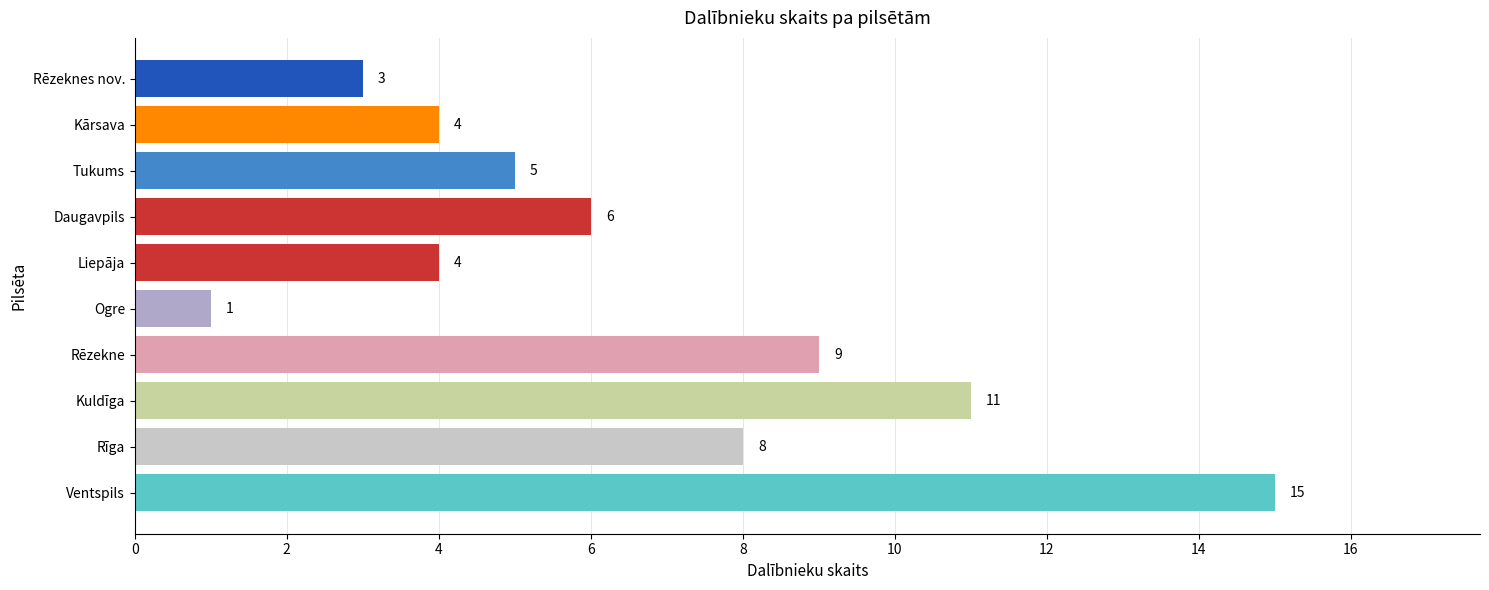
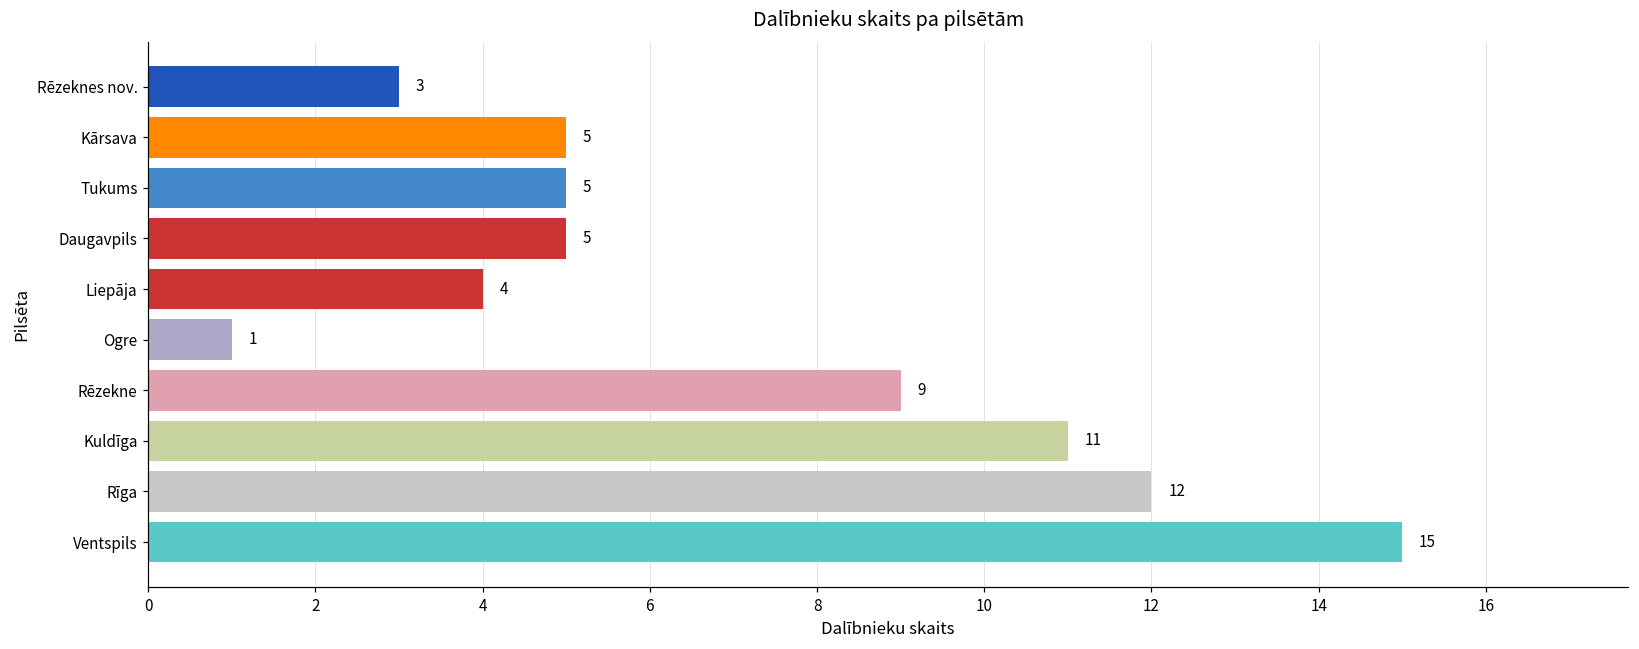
  {
    "Rēzeknes nov.": 3,
-   "Kārsava": 4,
+   "Kārsava": 5,
    "Tukums": 5,
-   "Daugavpils": 6,
+   "Daugavpils": 5,
    "Liepāja": 4,
    "Ogre": 1,
    "Rēzekne": 9,
    "Kuldīga": 11,
-   "Rīga": 8,
+   "Rīga": 12,
    "Ventspils": 15
  }
